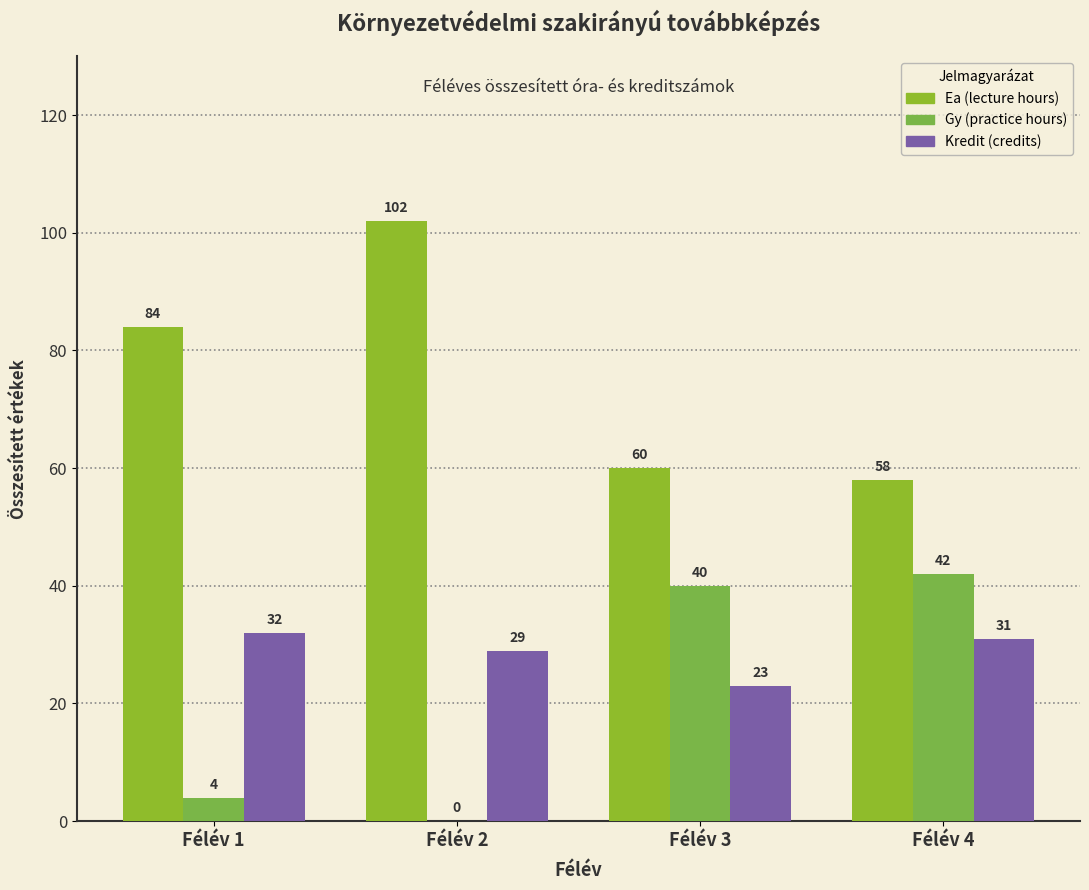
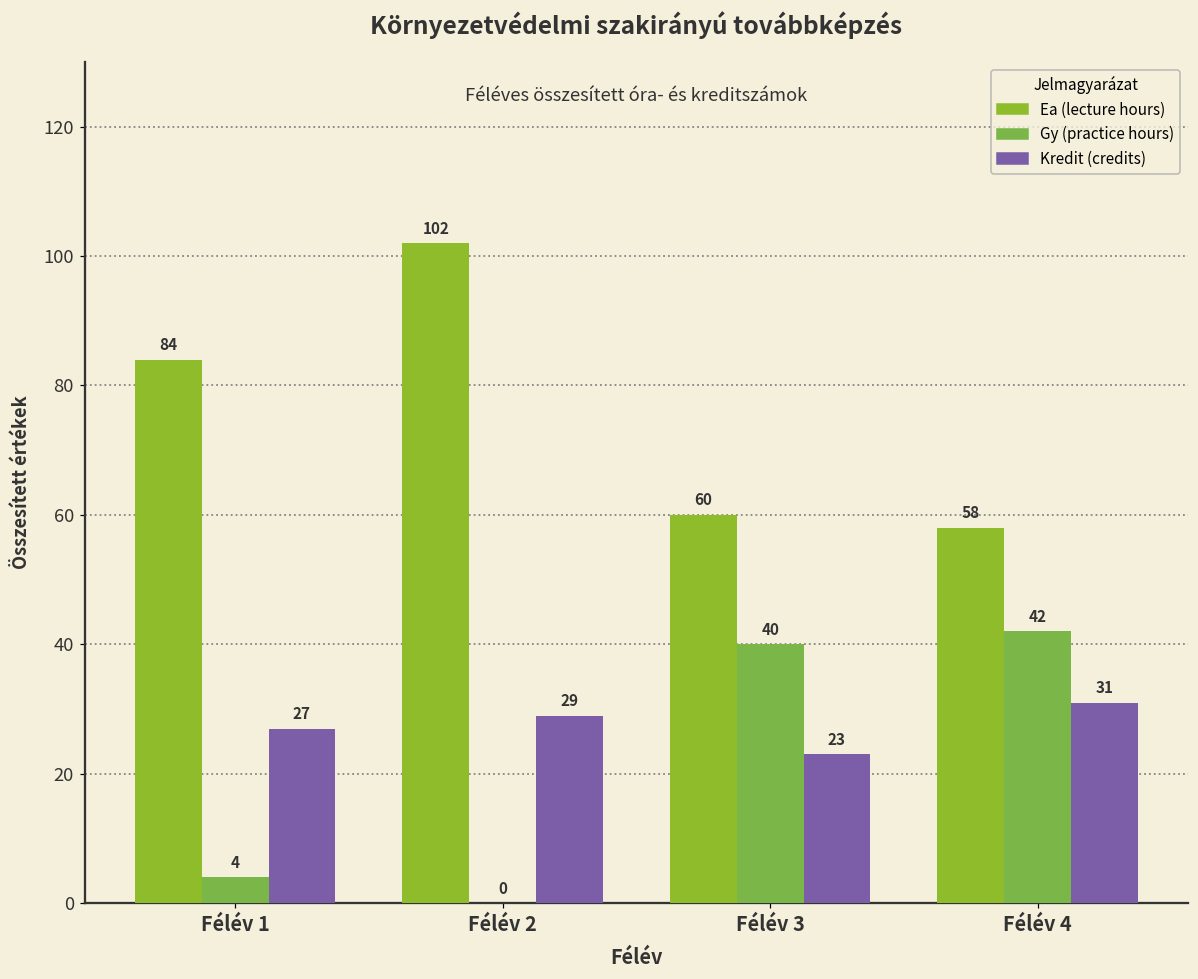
  {
    "Kredit (credits)": {
-     "Félév 1": 32,
+     "Félév 1": 27,
      "Félév 2": 29,
      "Félév 3": 23,
      "Félév 4": 31
    }
  }
